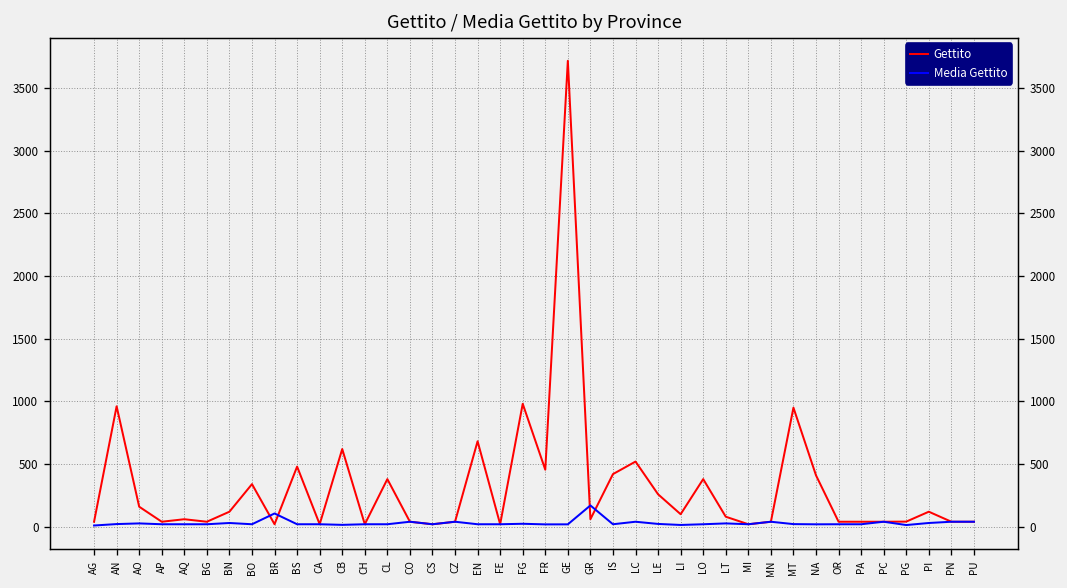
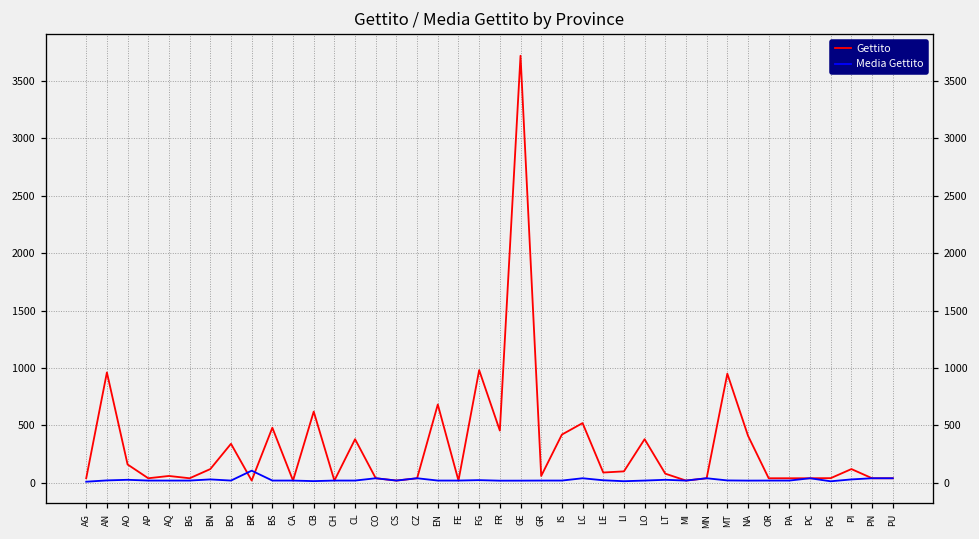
  {
    "Gettito": {
      "AG": 40,
      "AN": 960,
      "AO": 160,
      "AQ": 60,
      "BN": 120,
      "BO": 340,
      "BR": 20,
      "BS": 480,
      "CB": 620,
      "CL": 380,
      "EN": 680,
      "FG": 980,
      "FR": 460,
      "GE": 3720,
      "GR": 60,
      "IS": 420,
      "LC": 520,
-     "LE": 260,
+     "LE": 90,
      "LI": 100,
      "LO": 380,
      "LT": 80,
      "MT": 950,
      "NA": 410,
      "PG": 40,
      "PI": 120
    },
    "Media Gettito": {
      "AG": 10,
      "AN": 20,
      "AO": 30,
      "AQ": 20,
      "BN": 30,
      "BO": 20,
      "BR": 110,
      "BS": 20,
      "CB": 20,
      "CL": 20,
      "EN": 20,
      "FG": 20,
      "FR": 20,
      "GE": 20,
-     "GR": 170,
+     "GR": 20,
      "IS": 20,
      "LC": 40,
      "LE": 20,
      "LI": 10,
      "LO": 20,
      "LT": 30,
      "MT": 20,
      "NA": 20,
      "PG": 10,
      "PI": 30
    }
  }
